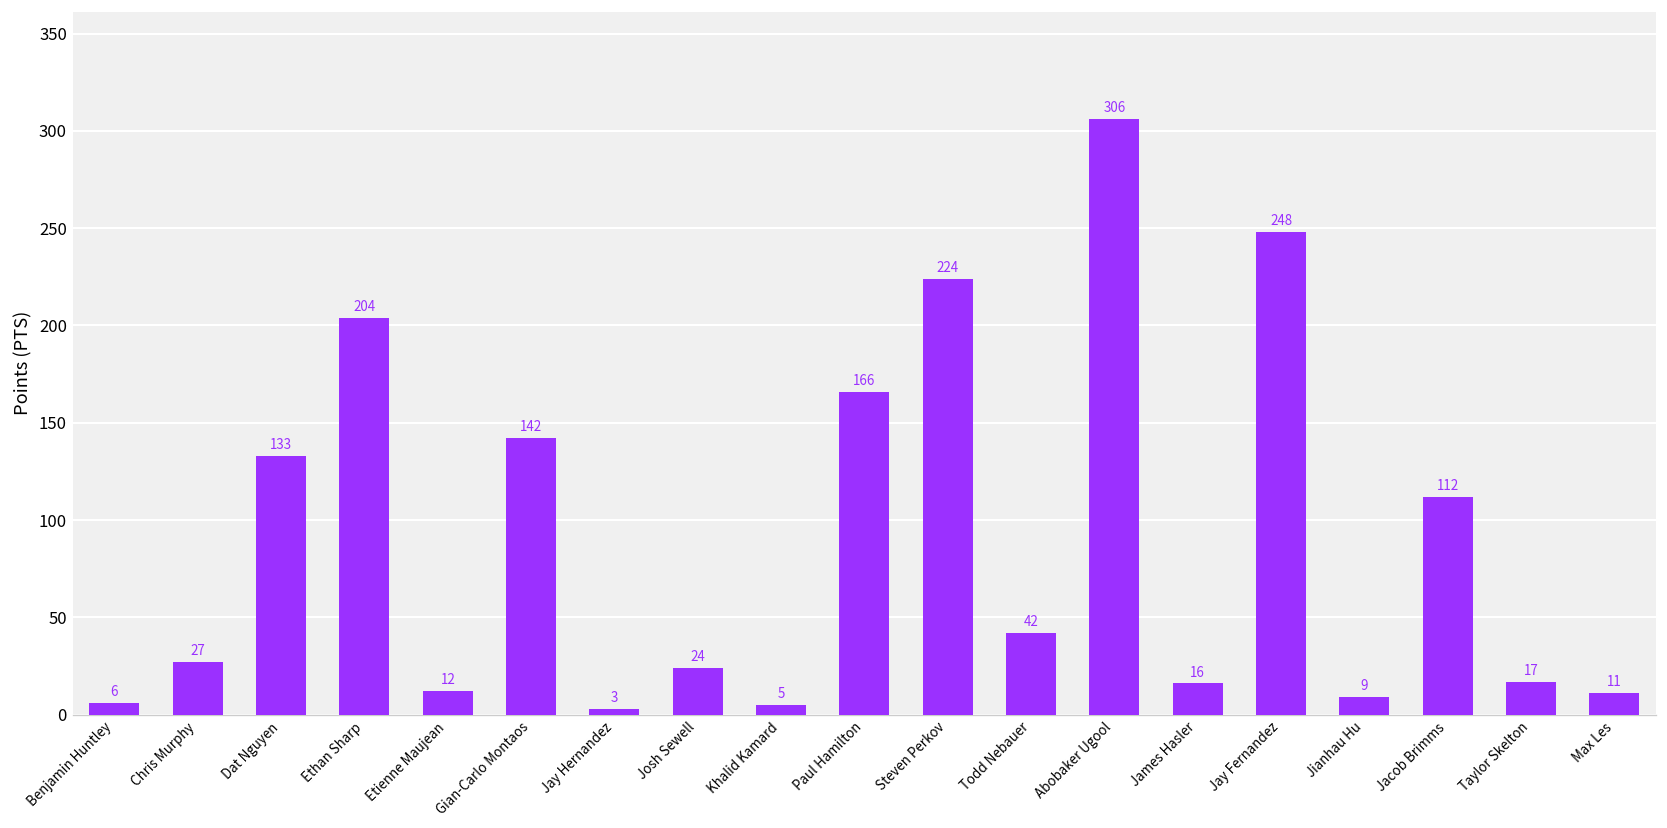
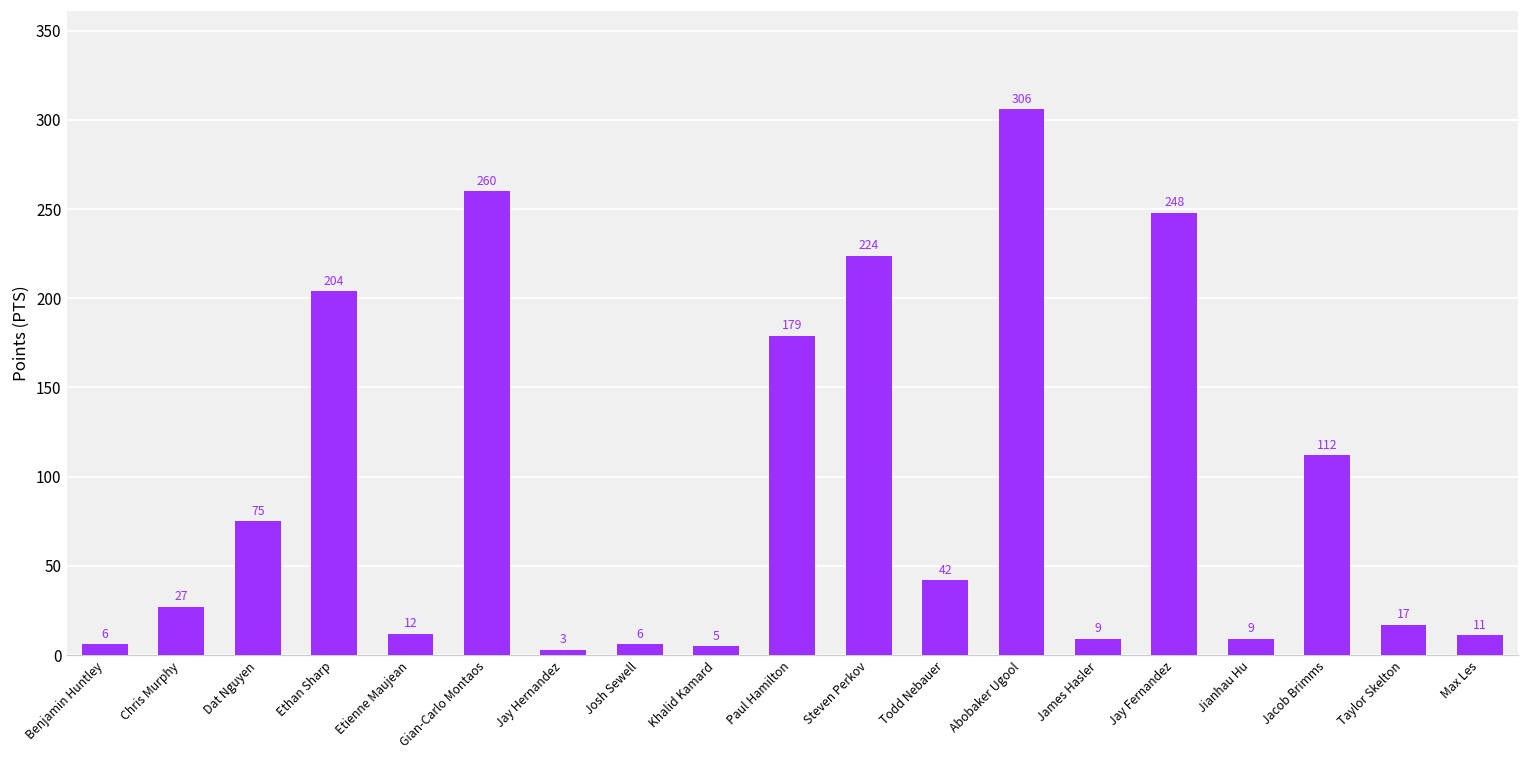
  {
    "Benjamin Huntley": 6,
    "Chris Murphy": 27,
-   "Dat Nguyen": 133,
+   "Dat Nguyen": 75,
    "Ethan Sharp": 204,
    "Etienne Maujean": 12,
-   "Gian-Carlo Montaos": 142,
+   "Gian-Carlo Montaos": 260,
    "Jay Hernandez": 3,
-   "Josh Sewell": 24,
+   "Josh Sewell": 6,
    "Khalid Kamard": 5,
-   "Paul Hamilton": 166,
+   "Paul Hamilton": 179,
    "Steven Perkov": 224,
    "Todd Nebauer": 42,
    "Abobaker Ugool": 306,
-   "James Hasler": 16,
+   "James Hasler": 9,
    "Jay Fernandez": 248,
    "Jianhau Hu": 9,
    "Jacob Brimms": 112,
    "Taylor Skelton": 17,
    "Max Les": 11
  }
